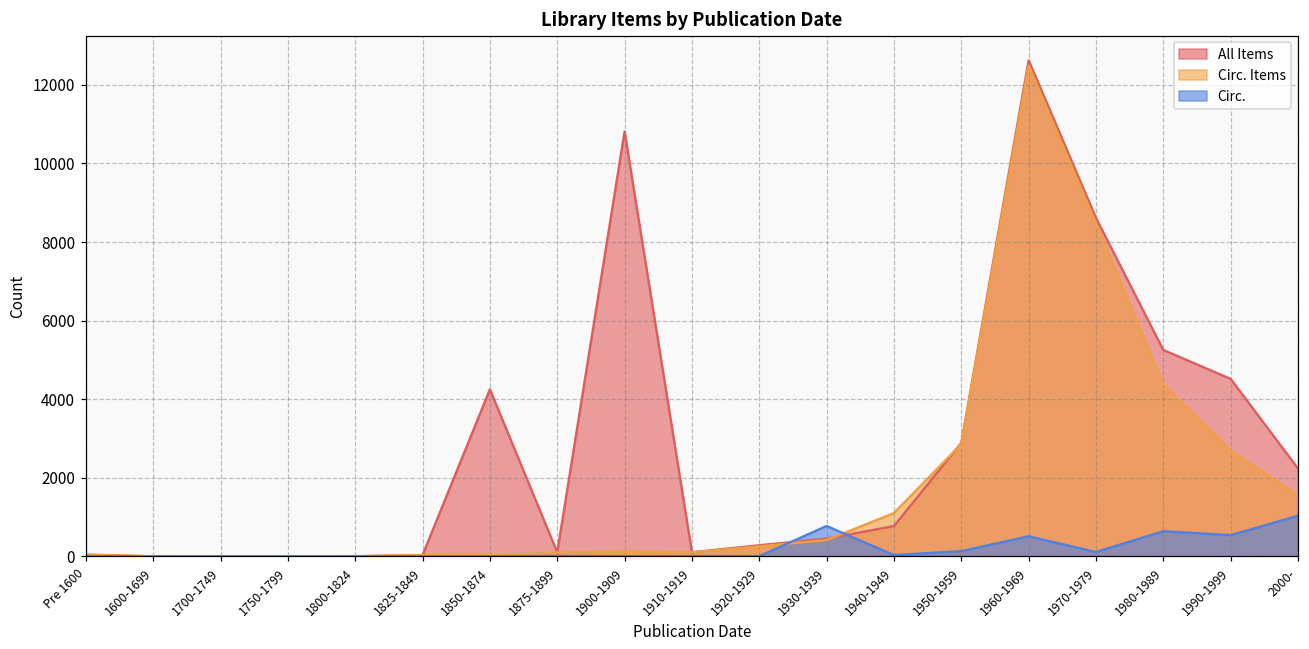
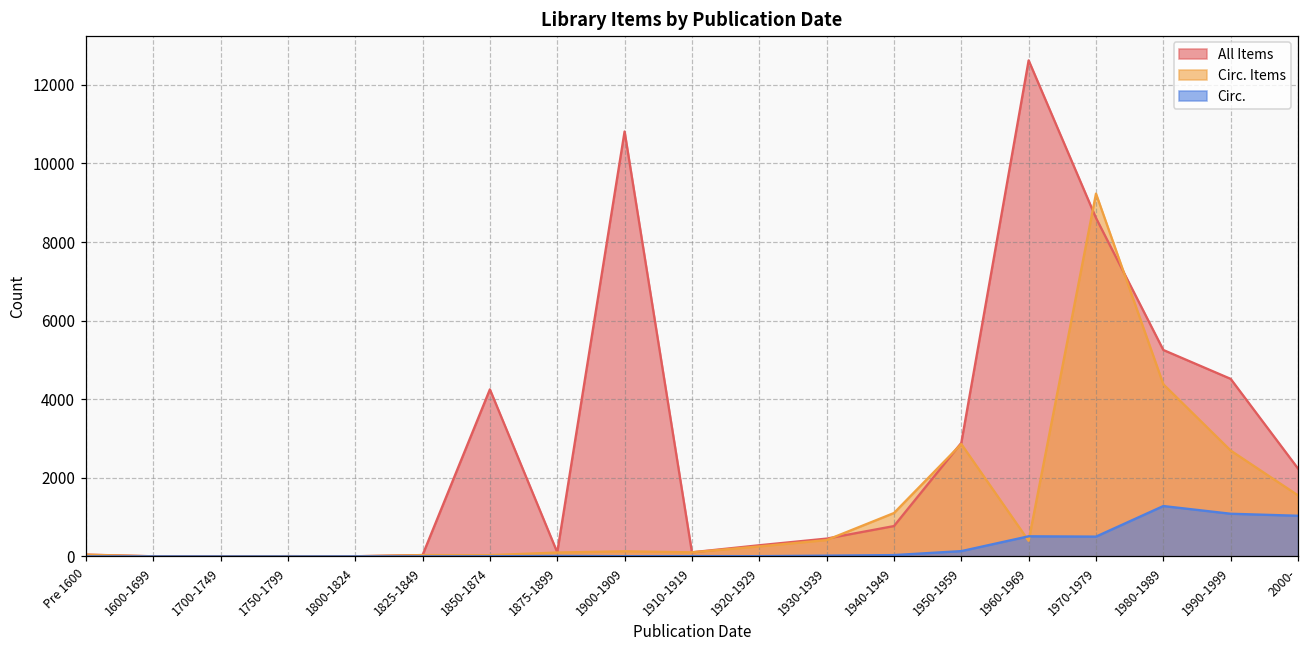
  {
    "All Items": {
      "1850-1874": 4300,
      "1900-1909": 10800,
      "1940-1949": 800,
      "1960-1969": 12600,
      "1970-1979": 8600,
      "1980-1989": 5300,
      "1990-1999": 4500,
      "2000-": 2200
    },
    "Circ. Items": {
      "1900-1909": 100,
      "1940-1949": 1100,
-     "1960-1969": 12500,
-     "1970-1979": 8500,
+     "1960-1969": 400,
+     "1970-1979": 9200,
      "1980-1989": 4400,
      "1990-1999": 2700,
      "2000-": 1600
    },
    "Circ.": {
      "1875-1899": 0,
      "1900-1909": 0,
      "1910-1919": 0,
      "1920-1929": 0,
-     "1930-1939": 800,
+     "1930-1939": 0,
      "1940-1949": 0,
      "1950-1959": 100,
      "1960-1969": 500,
-     "1970-1979": 100,
-     "1980-1989": 600,
-     "1990-1999": 500,
+     "1970-1979": 500,
+     "1980-1989": 1300,
+     "1990-1999": 1100,
      "2000-": 1000
    }
  }
